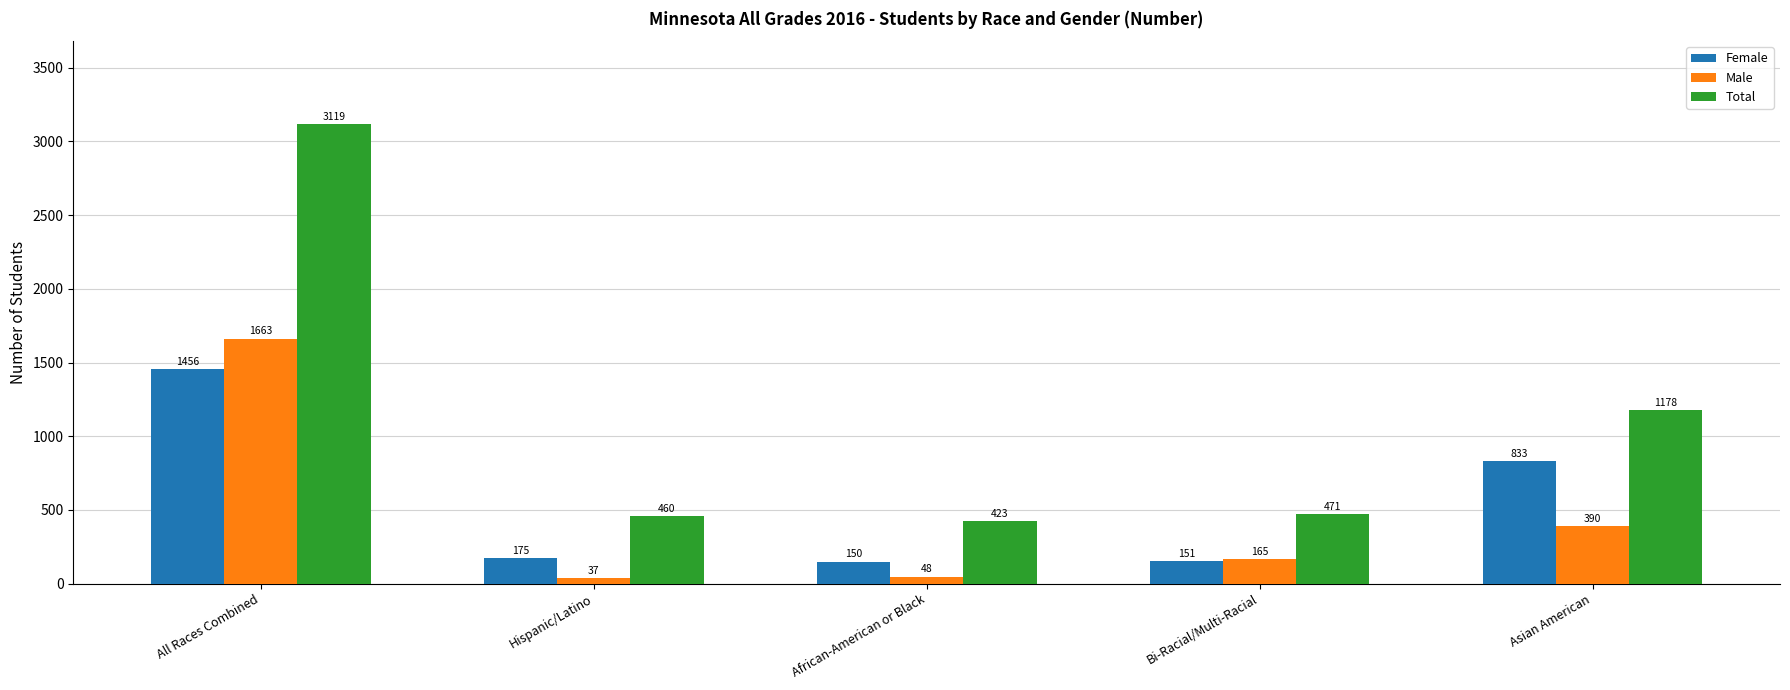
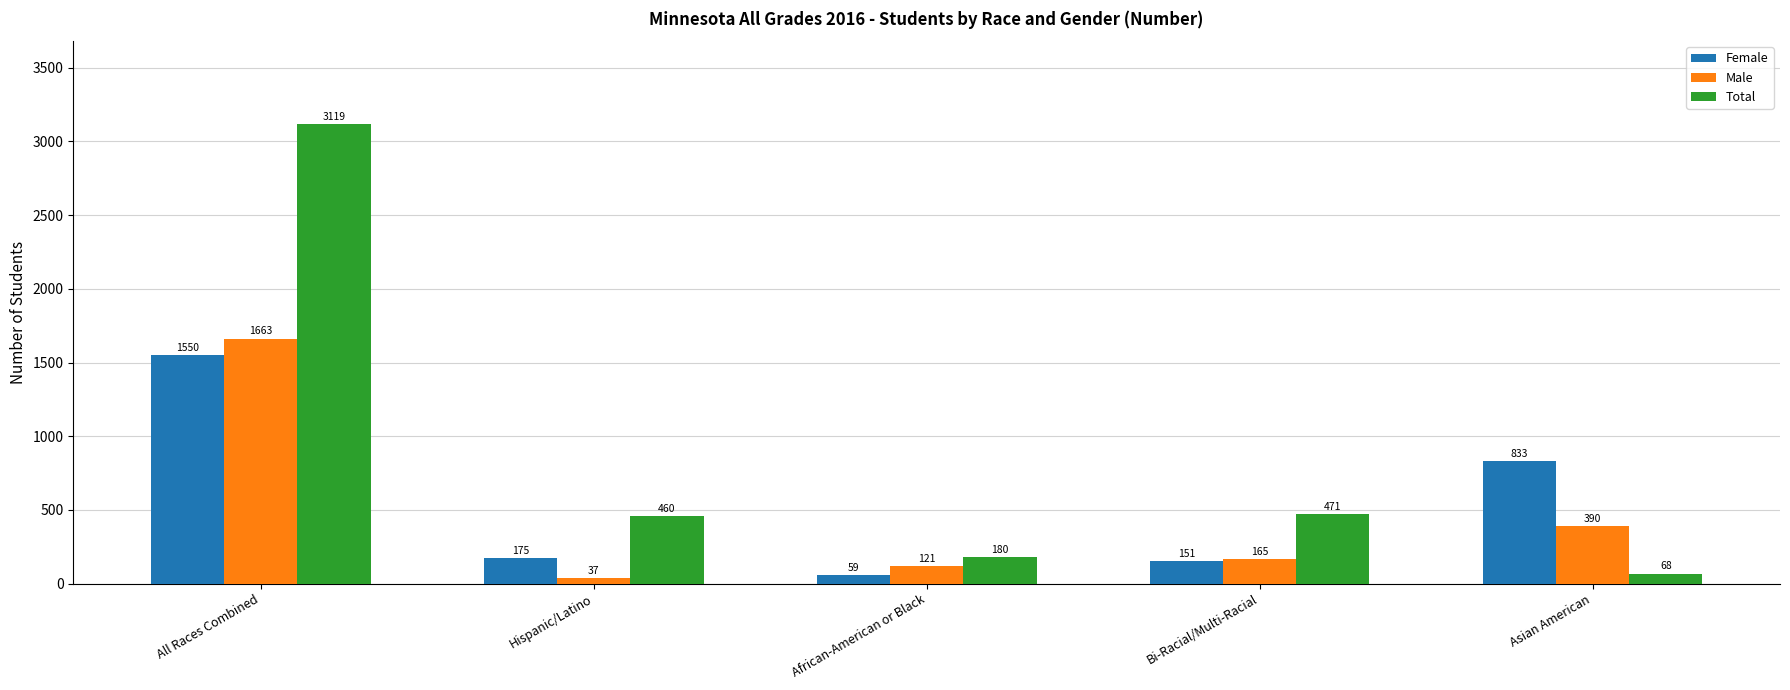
  {
    "Female": {
-     "All Races Combined": 1456,
+     "All Races Combined": 1550,
      "Hispanic/Latino": 175,
-     "African-American or Black": 150,
+     "African-American or Black": 59,
      "Bi-Racial/Multi-Racial": 151,
      "Asian American": 833
    },
    "Male": {
      "All Races Combined": 1663,
      "Hispanic/Latino": 37,
-     "African-American or Black": 48,
+     "African-American or Black": 121,
      "Bi-Racial/Multi-Racial": 165,
      "Asian American": 390
    },
    "Total": {
      "All Races Combined": 3119,
      "Hispanic/Latino": 460,
-     "African-American or Black": 423,
+     "African-American or Black": 180,
      "Bi-Racial/Multi-Racial": 471,
-     "Asian American": 1178
+     "Asian American": 68
    }
  }
